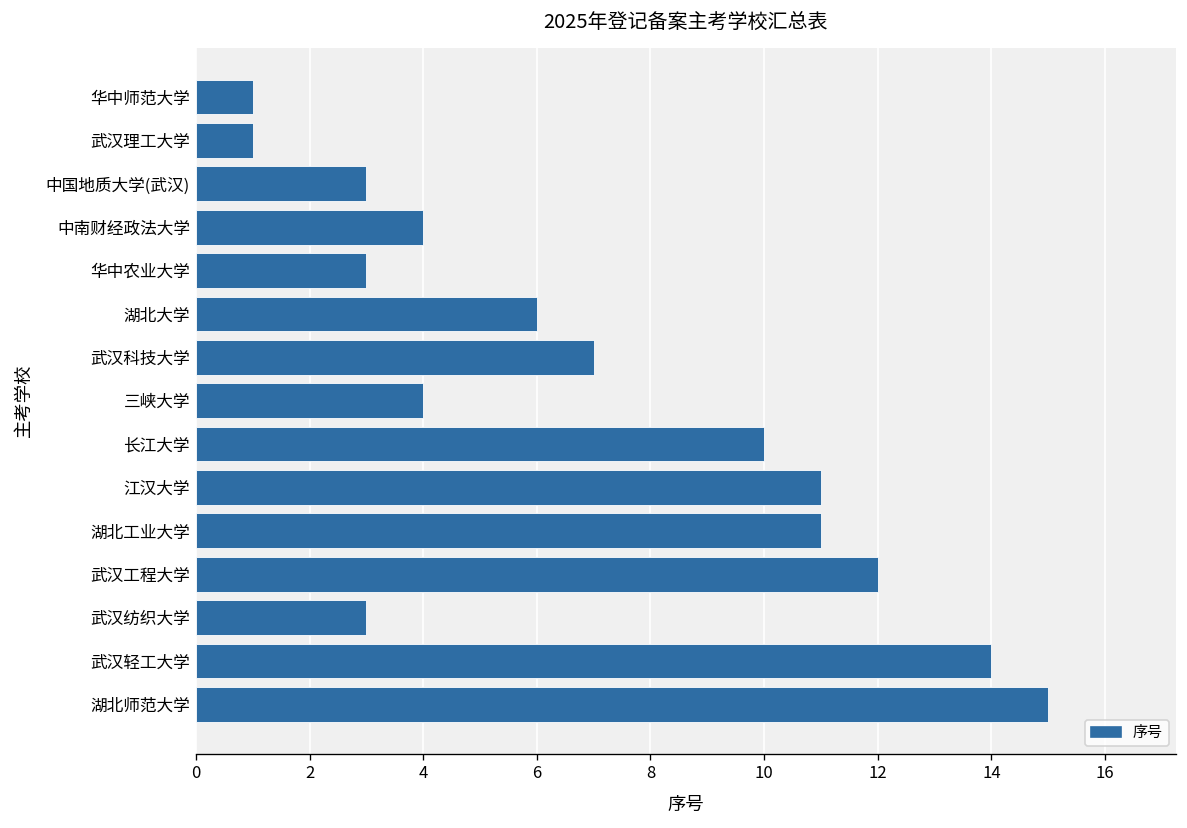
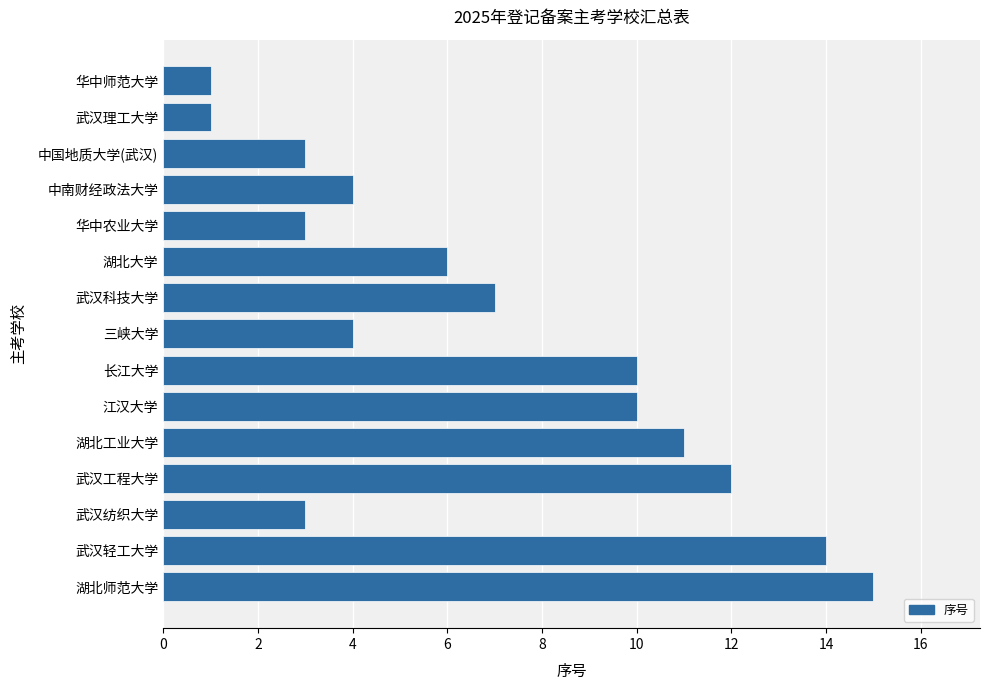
  {
    "华中师范大学": 1,
    "武汉理工大学": 1,
    "中国地质大学(武汉)": 3,
    "中南财经政法大学": 4,
    "华中农业大学": 3,
    "湖北大学": 6,
    "武汉科技大学": 7,
    "三峡大学": 4,
    "长江大学": 10,
-   "江汉大学": 11,
+   "江汉大学": 10,
    "湖北工业大学": 11,
    "武汉工程大学": 12,
    "武汉纺织大学": 3,
    "武汉轻工大学": 14,
    "湖北师范大学": 15
  }
